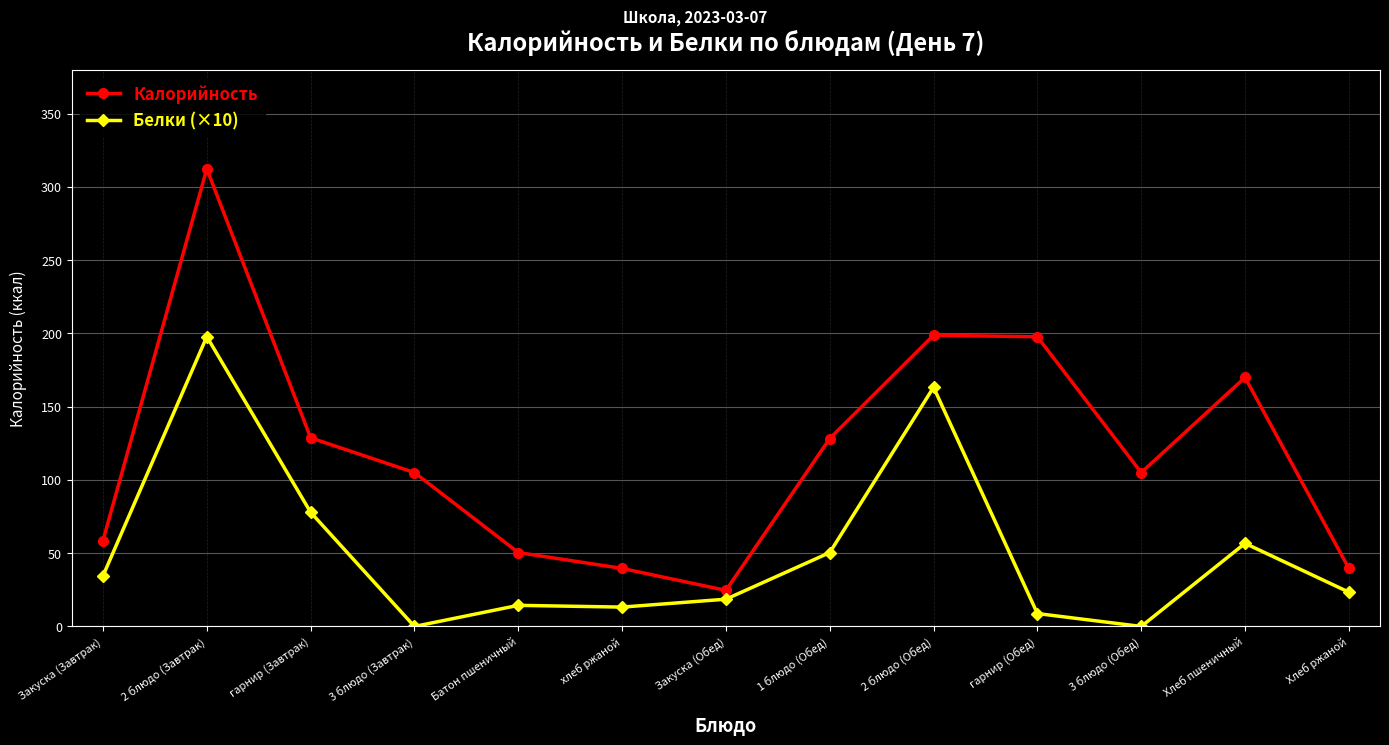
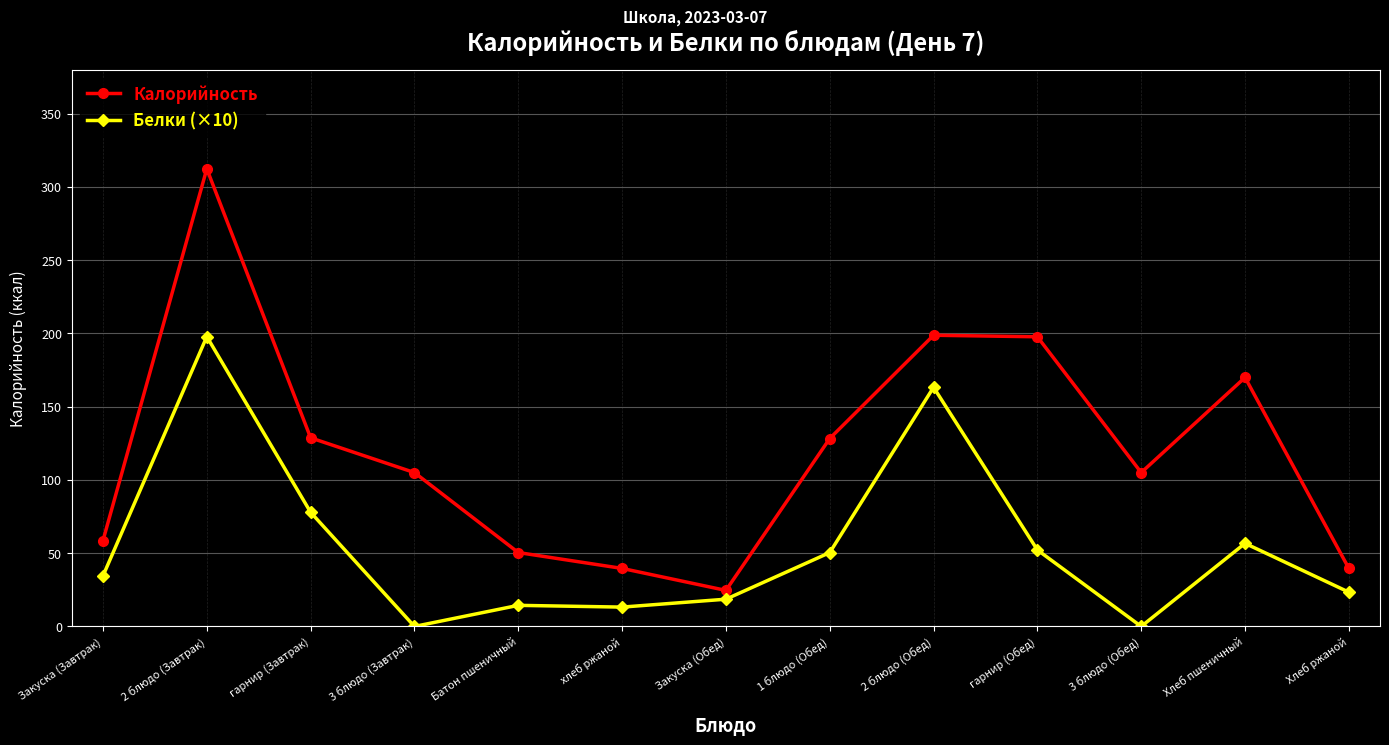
  {
    "Калорийность": {
      "Закуска (Завтрак)": 59,
      "2 блюдо (Завтрак)": 312,
      "гарнир (Завтрак)": 129,
      "3 блюдо (Завтрак)": 105,
      "Батон пшеничный": 50,
      "хлеб ржаной": 40,
      "Закуска (Обед)": 25,
      "1 блюдо (Обед)": 128,
      "2 блюдо (Обед)": 199,
      "гарнир (Обед)": 198,
      "3 блюдо (Обед)": 105,
      "Хлеб пшеничный": 170,
      "Хлеб ржаной": 40
    },
    "Белки (×10)": {
      "Закуска (Завтрак)": 35,
      "2 блюдо (Завтрак)": 198,
      "гарнир (Завтрак)": 78,
      "3 блюдо (Завтрак)": 0,
      "Батон пшеничный": 14,
      "хлеб ржаной": 13,
      "Закуска (Обед)": 19,
      "1 блюдо (Обед)": 50,
      "2 блюдо (Обед)": 163,
-     "гарнир (Обед)": 9,
+     "гарнир (Обед)": 52,
      "3 блюдо (Обед)": 0,
      "Хлеб пшеничный": 57,
      "Хлеб ржаной": 23
    }
  }
